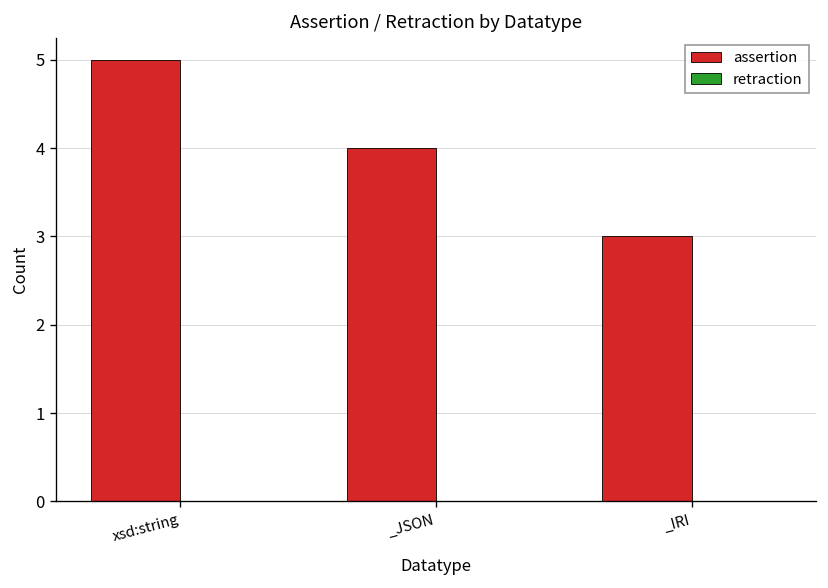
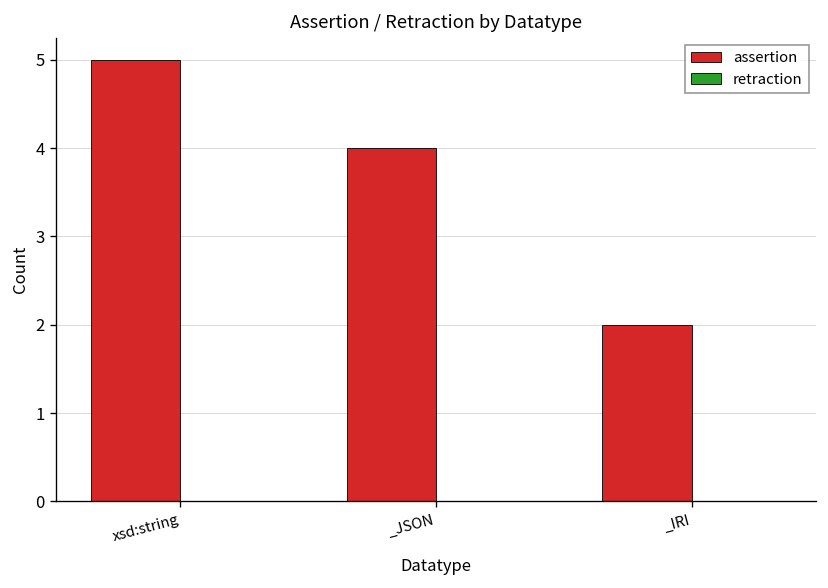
  {
    "assertion": {
      "xsd:string": 5,
      "_JSON": 4,
-     "_IRI": 3
+     "_IRI": 2
    },
    "retraction": {
      "xsd:string": 0,
      "_JSON": 0,
      "_IRI": 0
    }
  }
